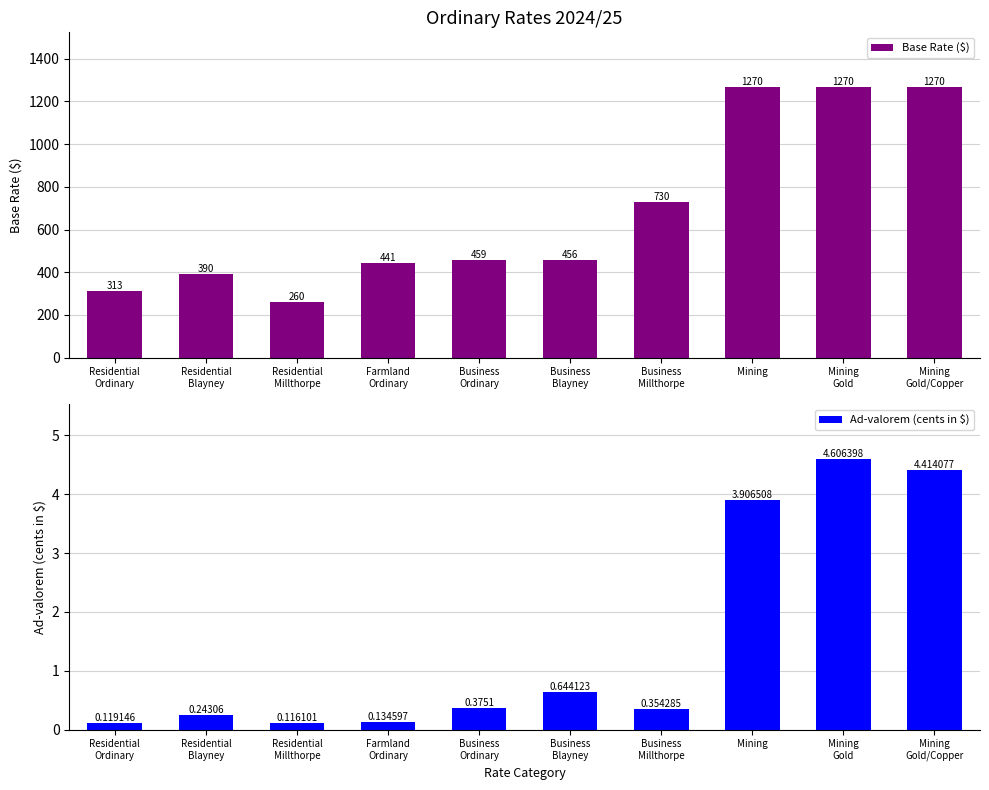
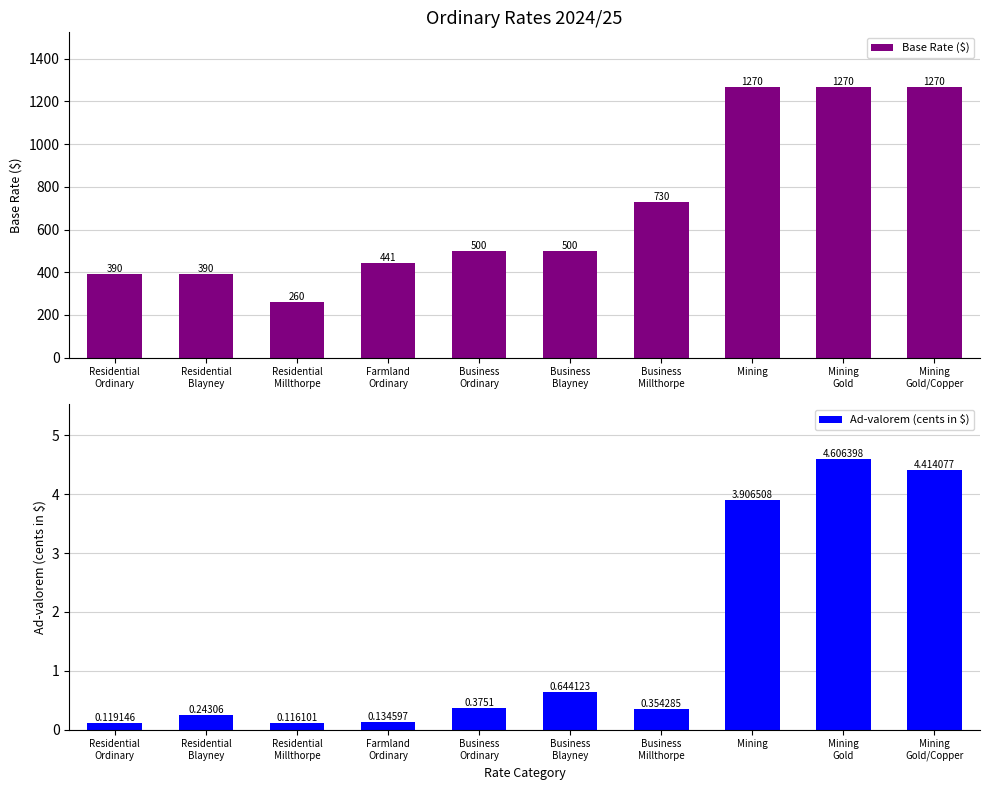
  {
    "Ordinary Rates 2024/25": {
-     "Residential Ordinary": 313,
+     "Residential Ordinary": 390,
      "Residential Blayney": 390,
      "Residential Millthorpe": 260,
      "Farmland Ordinary": 441,
-     "Business Ordinary": 459,
-     "Business Blayney": 456,
+     "Business Ordinary": 500,
+     "Business Blayney": 500,
      "Business Millthorpe": 730,
      "Mining": 1270,
      "Mining Gold": 1270,
      "Mining Gold/Copper": 1270
    }
  }
